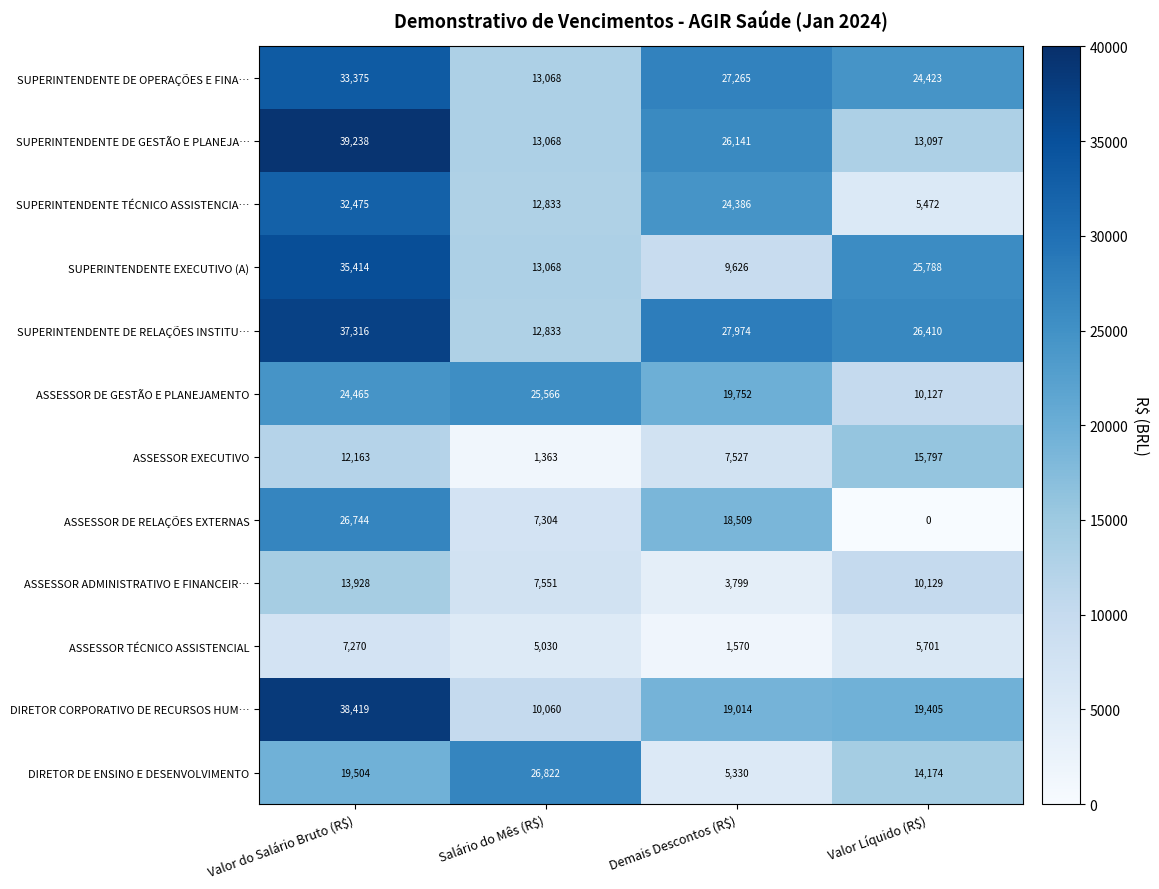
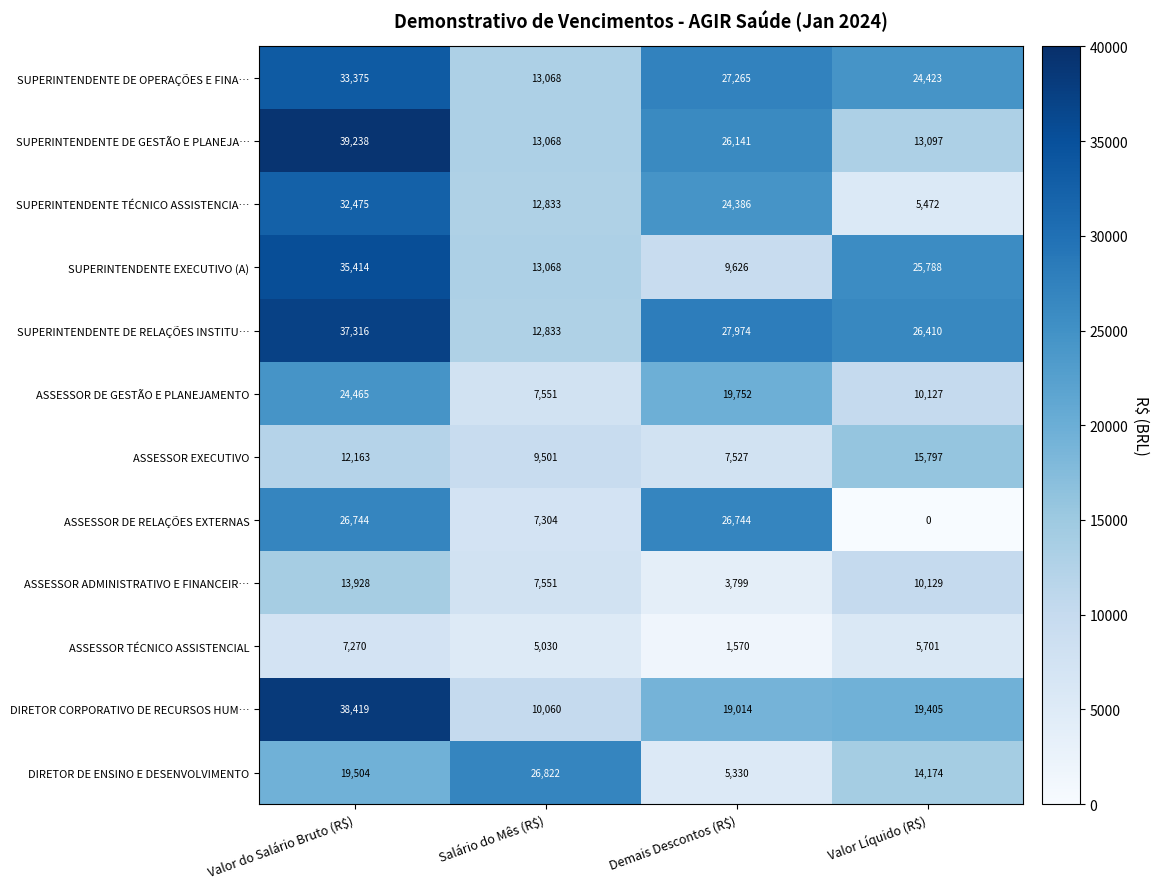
  {
    "SUPERINTENDENTE DE OPERAÇÕES E FINA…": {
      "Valor do Salário Bruto (R$)": "33,375",
      "Salário do Mês (R$)": "13,068",
      "Demais Descontos (R$)": "27,265",
      "Valor Líquido (R$)": "24,423"
    },
    "SUPERINTENDENTE DE GESTÃO E PLANEJA…": {
      "Valor do Salário Bruto (R$)": "39,238",
      "Salário do Mês (R$)": "13,068",
      "Demais Descontos (R$)": "26,141",
      "Valor Líquido (R$)": "13,097"
    },
    "SUPERINTENDENTE TÉCNICO ASSISTENCIA…": {
      "Valor do Salário Bruto (R$)": "32,475",
      "Salário do Mês (R$)": "12,833",
      "Demais Descontos (R$)": "24,386",
      "Valor Líquido (R$)": "5,472"
    },
    "SUPERINTENDENTE EXECUTIVO (A)": {
      "Valor do Salário Bruto (R$)": "35,414",
      "Salário do Mês (R$)": "13,068",
      "Demais Descontos (R$)": "9,626",
      "Valor Líquido (R$)": "25,788"
    },
    "SUPERINTENDENTE DE RELAÇÕES INSTITU…": {
      "Valor do Salário Bruto (R$)": "37,316",
      "Salário do Mês (R$)": "12,833",
      "Demais Descontos (R$)": "27,974",
      "Valor Líquido (R$)": "26,410"
    },
    "ASSESSOR DE GESTÃO E PLANEJAMENTO": {
      "Valor do Salário Bruto (R$)": "24,465",
-     "Salário do Mês (R$)": "25,566",
+     "Salário do Mês (R$)": "7,551",
      "Demais Descontos (R$)": "19,752",
      "Valor Líquido (R$)": "10,127"
    },
    "ASSESSOR EXECUTIVO": {
      "Valor do Salário Bruto (R$)": "12,163",
-     "Salário do Mês (R$)": "1,363",
+     "Salário do Mês (R$)": "9,501",
      "Demais Descontos (R$)": "7,527",
      "Valor Líquido (R$)": "15,797"
    },
    "ASSESSOR DE RELAÇÕES EXTERNAS": {
      "Valor do Salário Bruto (R$)": "26,744",
      "Salário do Mês (R$)": "7,304",
-     "Demais Descontos (R$)": "18,509",
+     "Demais Descontos (R$)": "26,744",
      "Valor Líquido (R$)": "0"
    },
    "ASSESSOR ADMINISTRATIVO E FINANCEIR…": {
      "Valor do Salário Bruto (R$)": "13,928",
      "Salário do Mês (R$)": "7,551",
      "Demais Descontos (R$)": "3,799",
      "Valor Líquido (R$)": "10,129"
    },
    "ASSESSOR TÉCNICO ASSISTENCIAL": {
      "Valor do Salário Bruto (R$)": "7,270",
      "Salário do Mês (R$)": "5,030",
      "Demais Descontos (R$)": "1,570",
      "Valor Líquido (R$)": "5,701"
    },
    "DIRETOR CORPORATIVO DE RECURSOS HUM…": {
      "Valor do Salário Bruto (R$)": "38,419",
      "Salário do Mês (R$)": "10,060",
      "Demais Descontos (R$)": "19,014",
      "Valor Líquido (R$)": "19,405"
    },
    "DIRETOR DE ENSINO E DESENVOLVIMENTO": {
      "Valor do Salário Bruto (R$)": "19,504",
      "Salário do Mês (R$)": "26,822",
      "Demais Descontos (R$)": "5,330",
      "Valor Líquido (R$)": "14,174"
    }
  }
